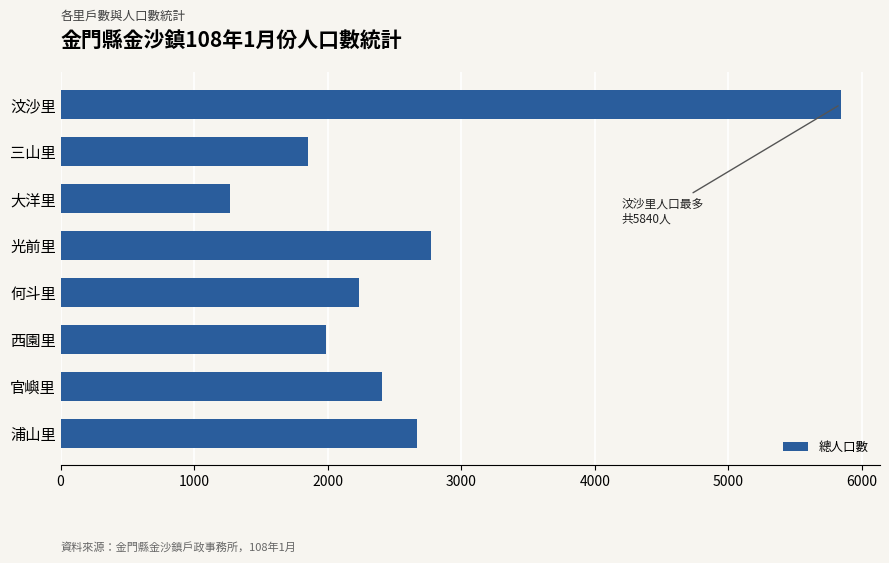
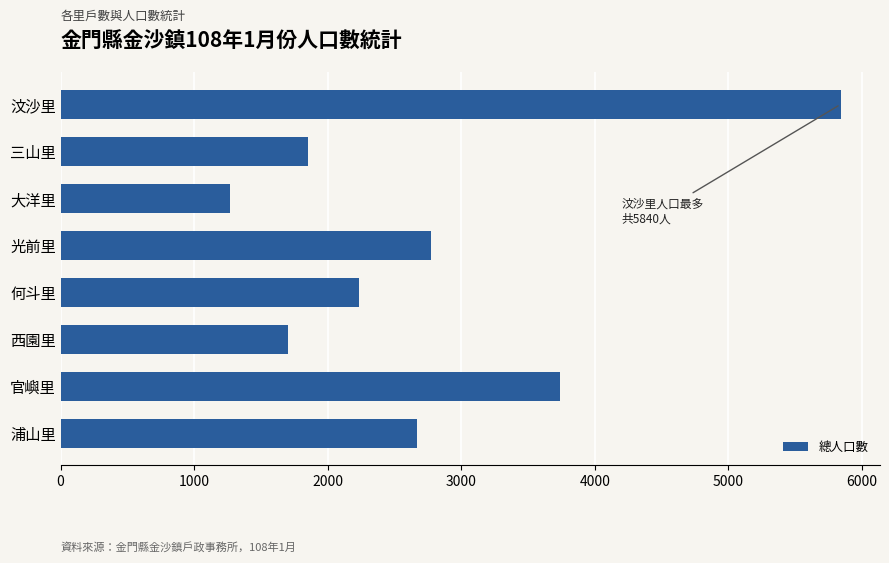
  {
    "汶沙里": 5840,
    "三山里": 1850,
    "大洋里": 1270,
    "光前里": 2770,
    "何斗里": 2240,
-   "西園里": 1990,
-   "官嶼里": 2410,
+   "西園里": 1700,
+   "官嶼里": 3740,
    "浦山里": 2670
  }
